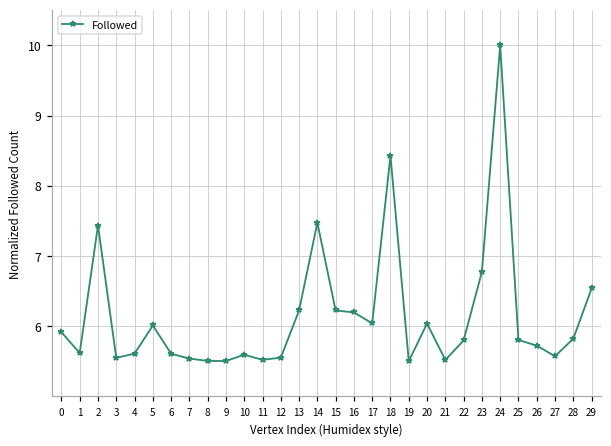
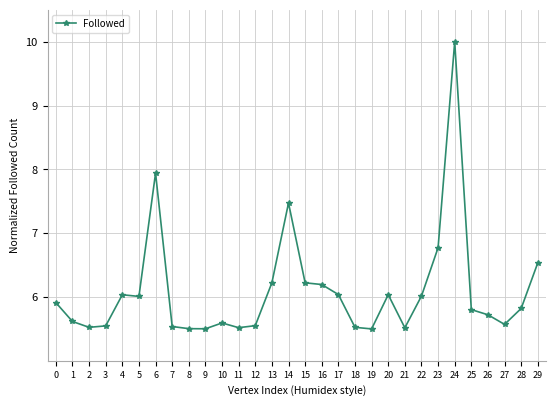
  {
    "0": 5.9,
    "1": 5.6,
-   "2": 7.4,
+   "2": 5.5,
    "3": 5.5,
-   "4": 5.6,
+   "4": 6.0,
    "5": 6.0,
-   "6": 5.6,
+   "6": 7.9,
    "7": 5.5,
    "8": 5.5,
    "9": 5.5,
    "10": 5.6,
    "11": 5.5,
    "12": 5.6,
    "13": 6.2,
    "14": 7.5,
    "15": 6.2,
    "16": 6.2,
    "17": 6.0,
-   "18": 8.4,
+   "18": 5.5,
    "19": 5.5,
    "20": 6.0,
    "21": 5.5,
-   "22": 5.8,
+   "22": 6.0,
    "23": 6.8,
    "24": 10.0,
    "25": 5.8,
    "26": 5.7,
    "27": 5.6,
    "28": 5.8,
    "29": 6.5
  }
